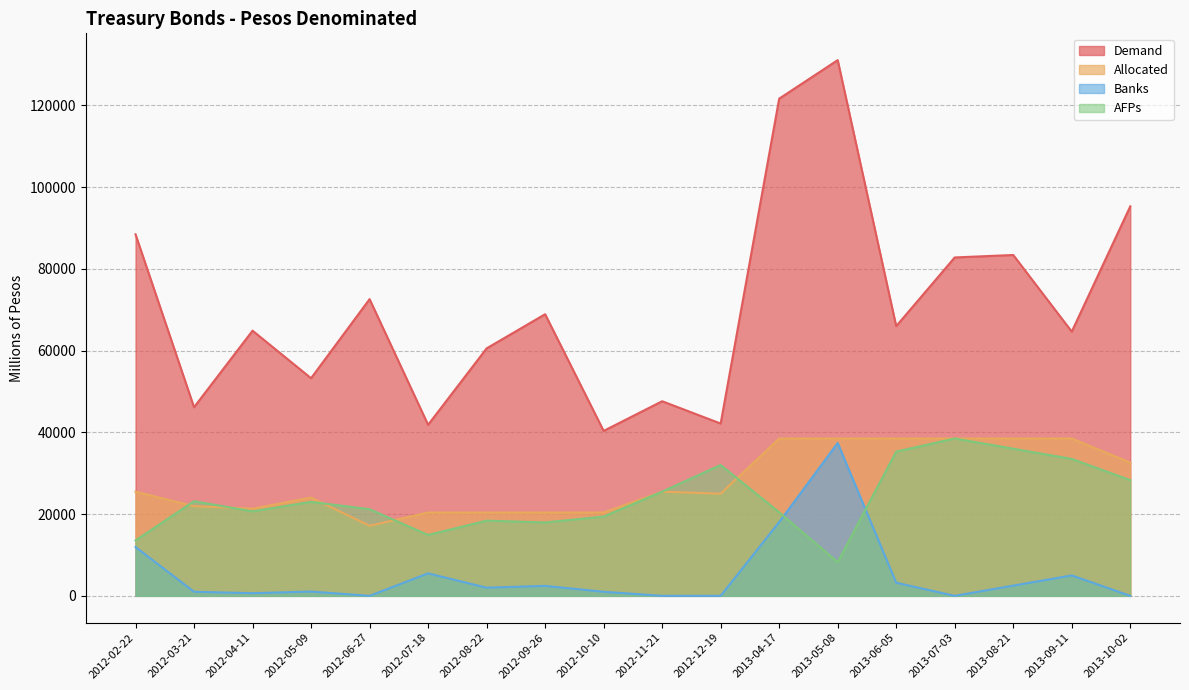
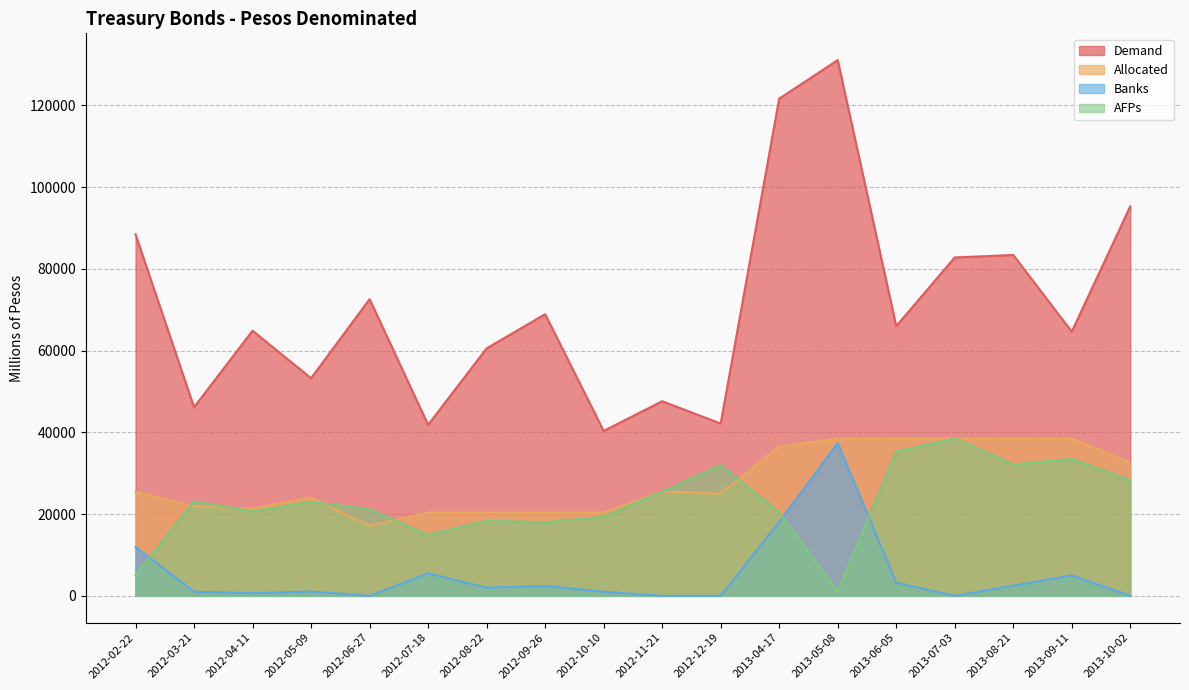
  {
    "Demand": {
      "2012-02-22": 88000,
      "2012-03-21": 46000,
      "2012-04-11": 65000,
      "2012-05-09": 53000,
      "2012-06-27": 73000,
      "2012-07-18": 42000,
      "2012-08-22": 61000,
      "2012-09-26": 69000,
      "2012-10-10": 40000,
      "2012-11-21": 48000,
      "2012-12-19": 42000,
      "2013-04-17": 122000,
      "2013-05-08": 131000,
      "2013-06-05": 66000,
      "2013-07-03": 83000,
      "2013-08-21": 83000,
      "2013-09-11": 65000,
      "2013-10-02": 95000
    },
    "Allocated": {
      "2012-02-22": 26000,
      "2012-03-21": 22000,
      "2012-04-11": 21000,
      "2012-05-09": 24000,
      "2012-06-27": 17000,
      "2012-07-18": 20000,
      "2012-08-22": 20000,
      "2012-09-26": 20000,
      "2012-10-10": 20000,
      "2012-12-19": 25000,
-     "2013-04-17": 39000,
+     "2013-04-17": 37000,
      "2013-05-08": 39000,
      "2013-06-05": 39000,
      "2013-08-21": 39000,
      "2013-09-11": 39000,
      "2013-10-02": 33000
    },
    "Banks": {
      "2012-02-22": 12000,
      "2012-03-21": 1000,
      "2012-04-11": 1000,
      "2012-05-09": 1000,
      "2012-06-27": 0,
      "2012-07-18": 6000,
      "2012-08-22": 2000,
      "2012-09-26": 2000,
      "2012-10-10": 1000,
      "2012-11-21": 0,
      "2012-12-19": 0,
      "2013-04-17": 18000,
      "2013-05-08": 37000,
      "2013-06-05": 3000,
      "2013-07-03": 0,
      "2013-08-21": 3000,
      "2013-09-11": 5000,
      "2013-10-02": 0
    },
    "AFPs": {
-     "2012-02-22": 14000,
+     "2012-02-22": 5000,
      "2012-03-21": 23000,
      "2012-04-11": 21000,
      "2012-05-09": 23000,
      "2012-06-27": 21000,
      "2012-07-18": 15000,
      "2012-08-22": 18000,
      "2012-09-26": 18000,
      "2012-10-10": 19000,
      "2012-12-19": 32000,
      "2013-04-17": 20000,
-     "2013-05-08": 8000,
+     "2013-05-08": 1000,
      "2013-06-05": 35000,
-     "2013-08-21": 36000,
+     "2013-08-21": 32000,
      "2013-09-11": 34000,
      "2013-10-02": 28000
    }
  }
